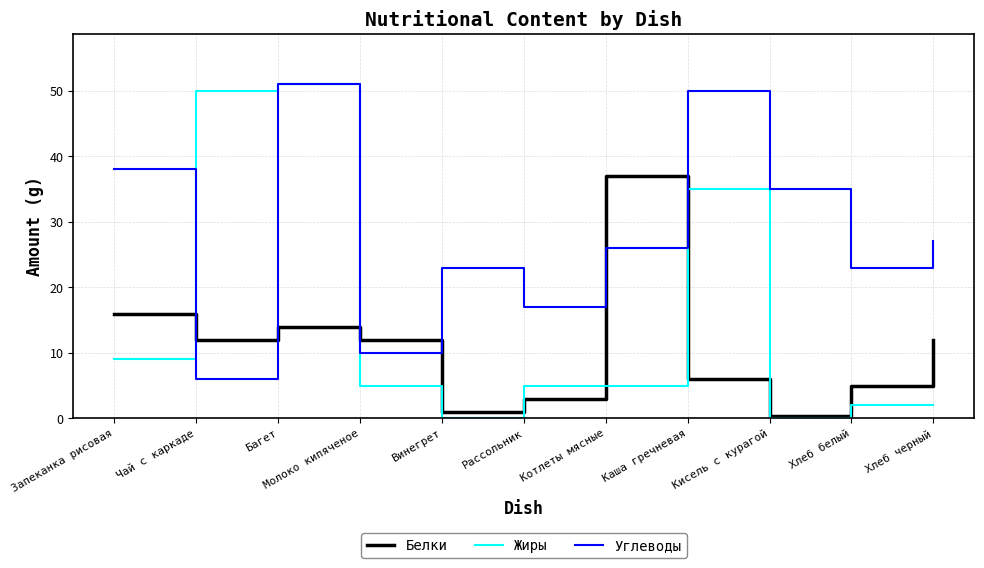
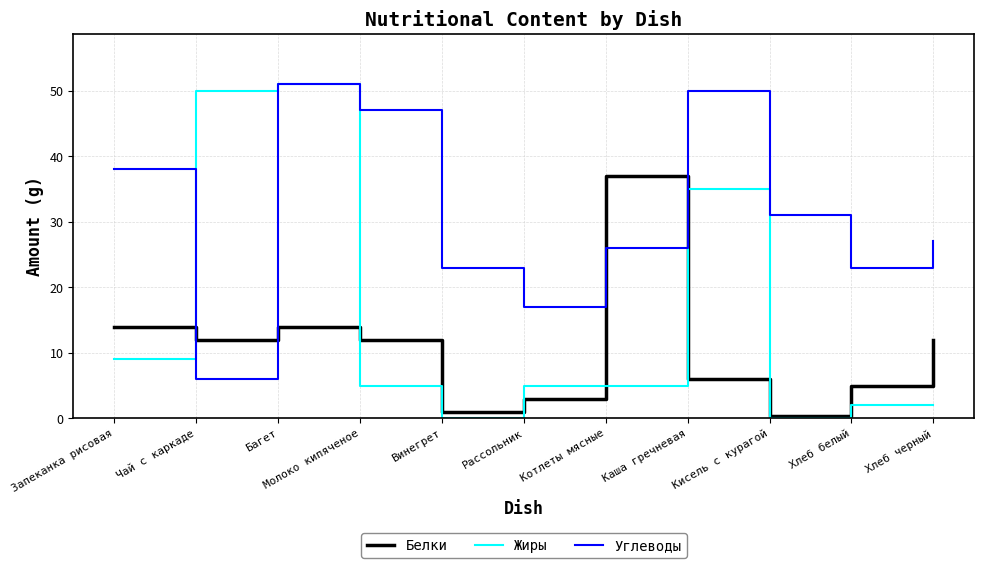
  {
    "Белки": {
-     "Запеканка рисовая": 16,
+     "Запеканка рисовая": 14,
      "Чай с каркаде": 12,
      "Багет": 14,
      "Молоко кипяченое": 12,
      "Винегрет": 1,
      "Рассольник": 3,
      "Котлеты мясные": 37,
      "Каша гречневая": 6,
      "Хлеб белый": 5,
      "Хлеб черный": 12
    },
    "Жиры": {
      "Запеканка рисовая": 9,
      "Чай с каркаде": 50,
      "Молоко кипяченое": 5,
      "Винегрет": 0,
      "Рассольник": 5,
      "Котлеты мясные": 5,
      "Каша гречневая": 35,
      "Хлеб белый": 2,
      "Хлеб черный": 2
    },
    "Углеводы": {
      "Запеканка рисовая": 38,
      "Чай с каркаде": 6,
-     "Молоко кипяченое": 10,
+     "Молоко кипяченое": 47,
      "Винегрет": 23,
      "Рассольник": 17,
      "Котлеты мясные": 26,
      "Каша гречневая": 50,
-     "Кисель с курагой": 35,
+     "Кисель с курагой": 31,
      "Хлеб белый": 23,
      "Хлеб черный": 27
    }
  }
